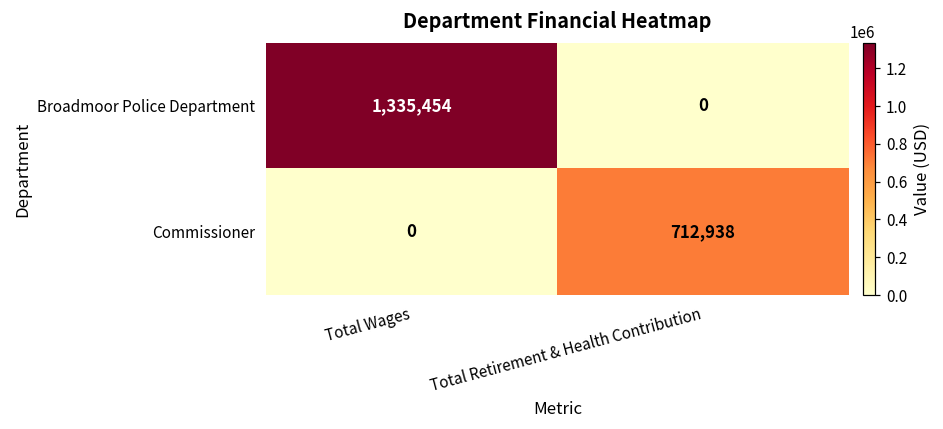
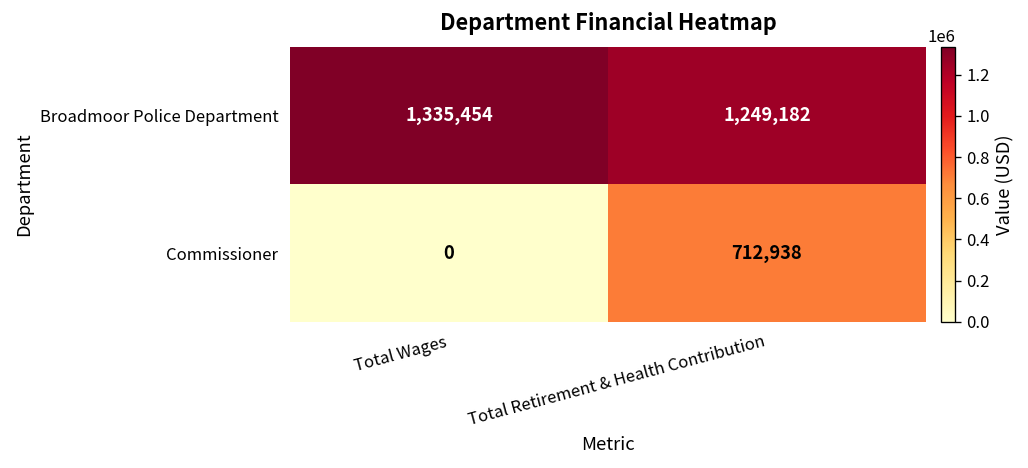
  {
    "Broadmoor Police Department": {
      "Total Wages": "1,335,454",
-     "Total Retirement & Health Contribution": "0"
+     "Total Retirement & Health Contribution": "1,249,182"
    },
    "Commissioner": {
      "Total Wages": "0",
      "Total Retirement & Health Contribution": "712,938"
    }
  }
